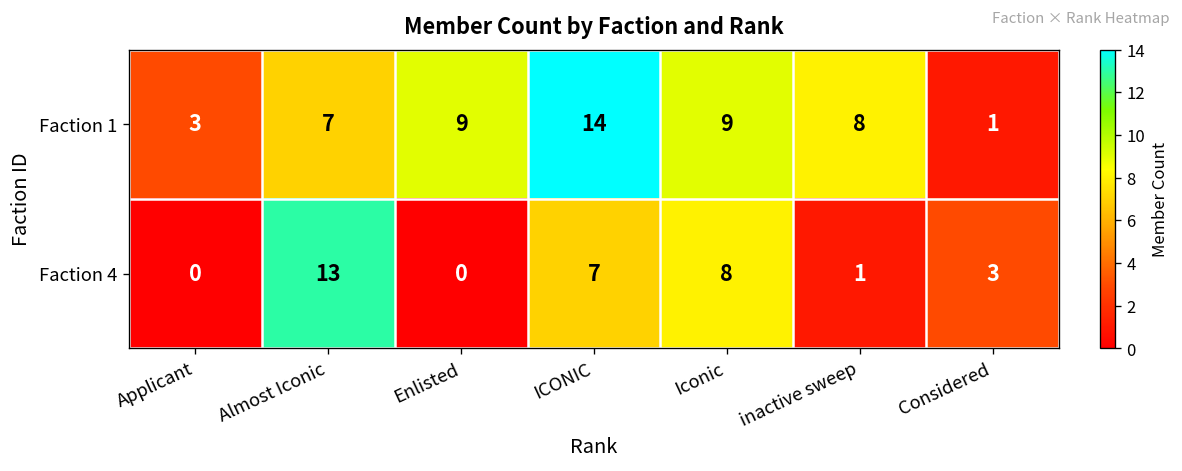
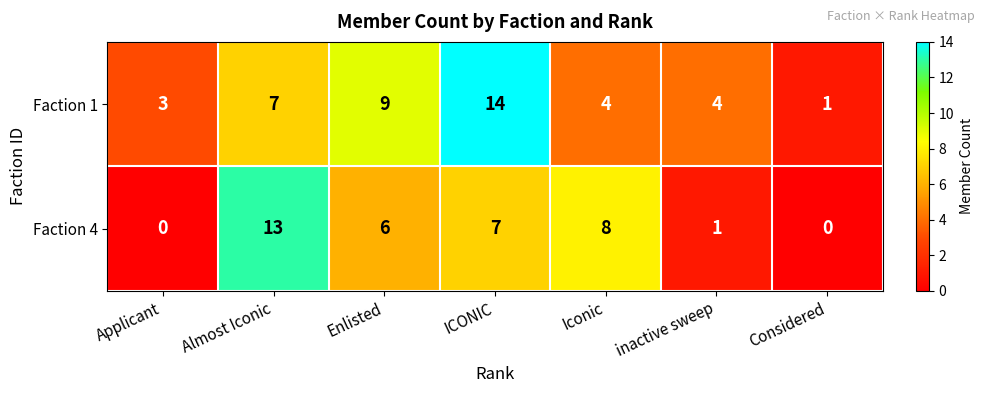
  {
    "Faction 1": {
      "Applicant": 3,
      "Almost Iconic": 7,
      "Enlisted": 9,
      "ICONIC": 14,
-     "Iconic": 9,
-     "inactive sweep": 8,
+     "Iconic": 4,
+     "inactive sweep": 4,
      "Considered": 1
    },
    "Faction 4": {
      "Applicant": 0,
      "Almost Iconic": 13,
-     "Enlisted": 0,
+     "Enlisted": 6,
      "ICONIC": 7,
      "Iconic": 8,
      "inactive sweep": 1,
-     "Considered": 3
+     "Considered": 0
    }
  }
